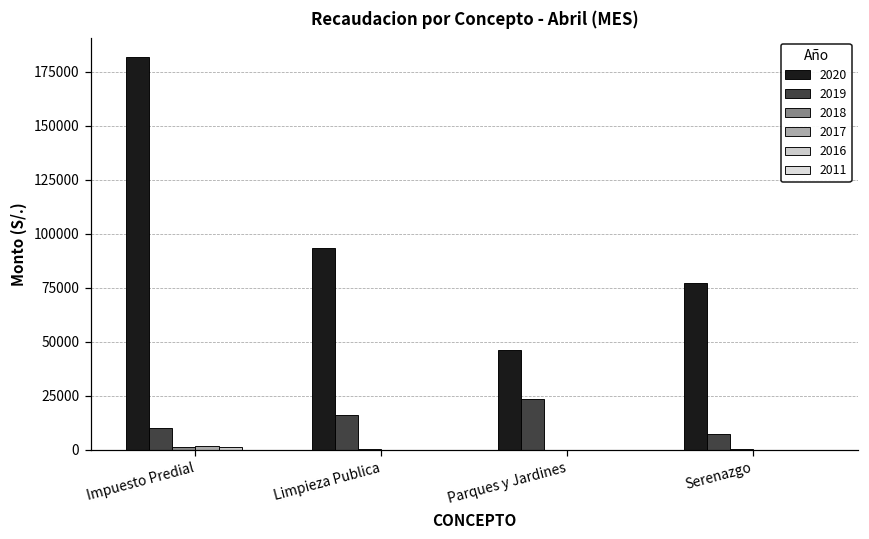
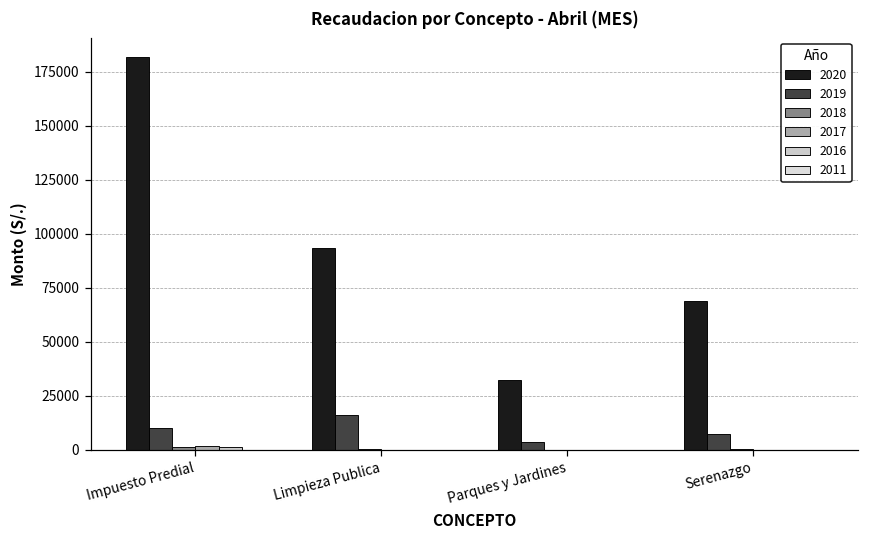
  {
    "2020": {
      "Impuesto Predial": 182000,
      "Limpieza Publica": 93000,
-     "Parques y Jardines": 46000,
-     "Serenazgo": 77000
+     "Parques y Jardines": 32000,
+     "Serenazgo": 69000
    },
    "2019": {
      "Impuesto Predial": 10000,
      "Limpieza Publica": 16000,
-     "Parques y Jardines": 23000,
+     "Parques y Jardines": 4000,
      "Serenazgo": 7000
    }
  }
